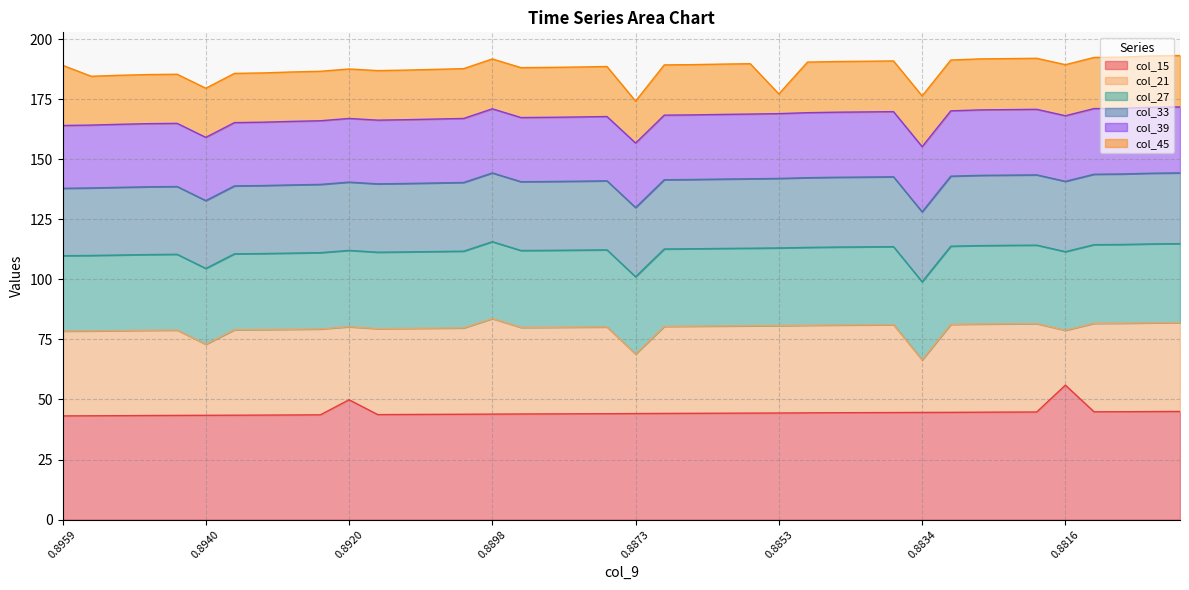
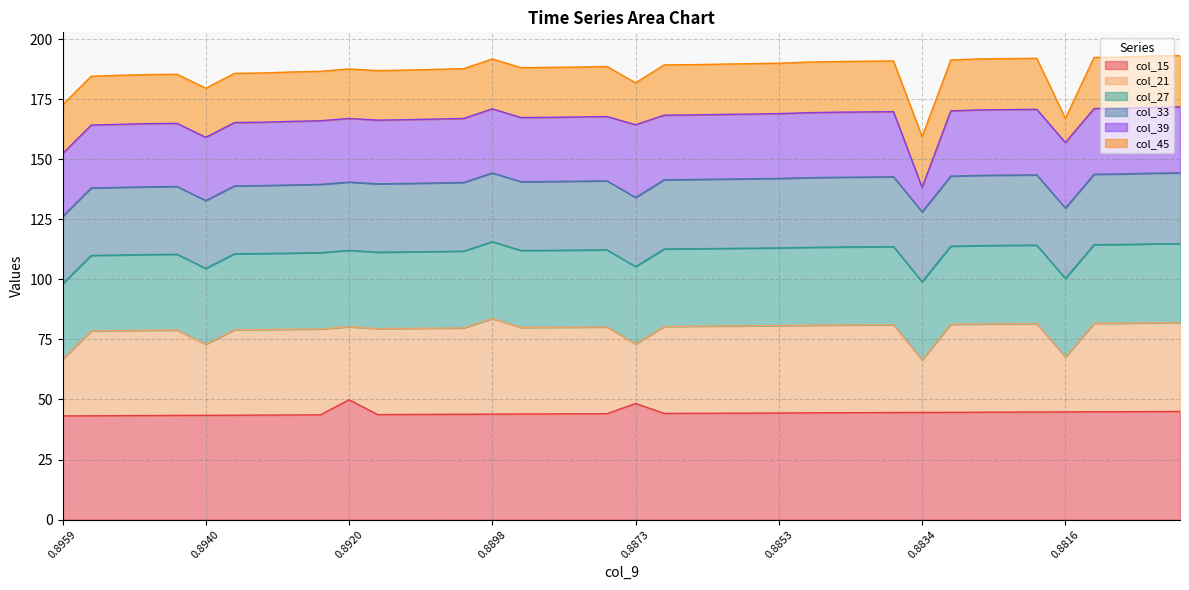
  {
    "col_15": {
      "0.8959": 43,
      "0.8940": 43,
      "0.8920": 50,
      "0.8898": 44,
-     "0.8873": 44,
+     "0.8873": 48,
      "0.8853": 44,
      "0.8834": 45,
-     "0.8816": 56
+     "0.8816": 45
    },
    "col_21": {
-     "0.8959": 35,
+     "0.8959": 24,
      "0.8940": 30,
      "0.8920": 30,
      "0.8898": 40,
      "0.8873": 25,
      "0.8853": 36,
      "0.8834": 22,
      "0.8816": 23
    },
    "col_39": {
      "0.8959": 26,
      "0.8940": 26,
      "0.8920": 27,
      "0.8898": 27,
-     "0.8873": 27,
+     "0.8873": 30,
      "0.8853": 27,
-     "0.8834": 27,
+     "0.8834": 10,
      "0.8816": 27
    },
    "col_45": {
-     "0.8959": 25,
+     "0.8959": 20,
      "0.8940": 20,
      "0.8920": 21,
      "0.8898": 21,
      "0.8873": 17,
-     "0.8853": 8,
+     "0.8853": 21,
      "0.8834": 21,
-     "0.8816": 21
+     "0.8816": 10
    }
  }
